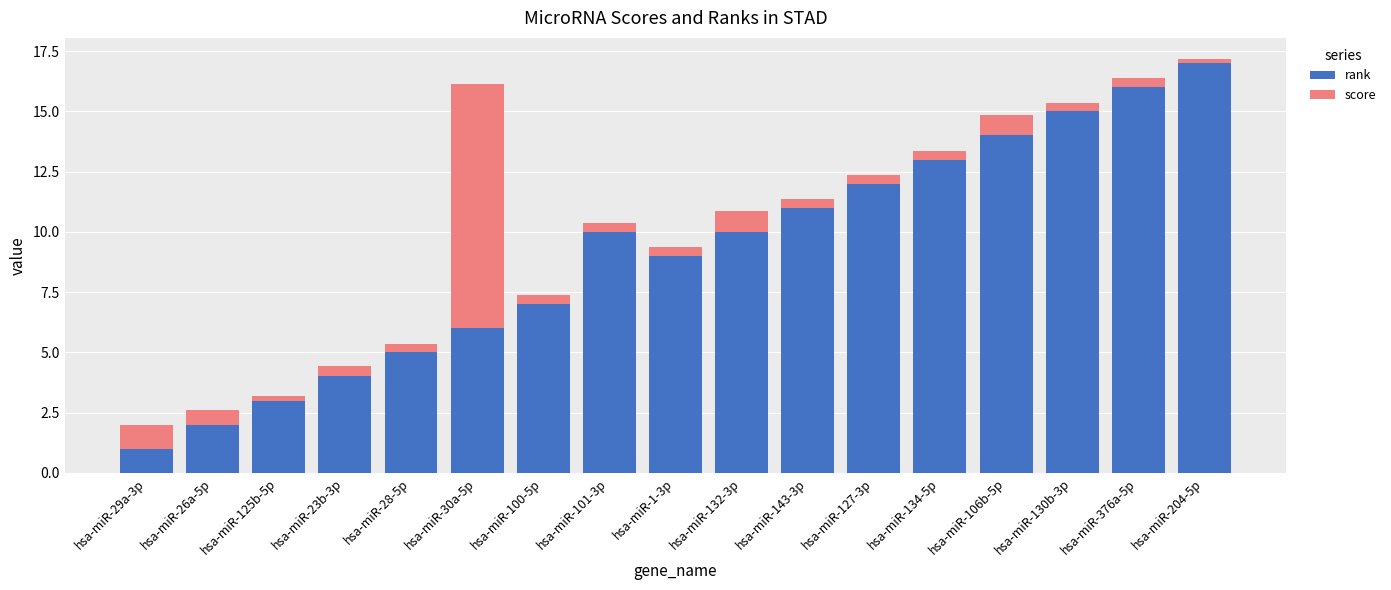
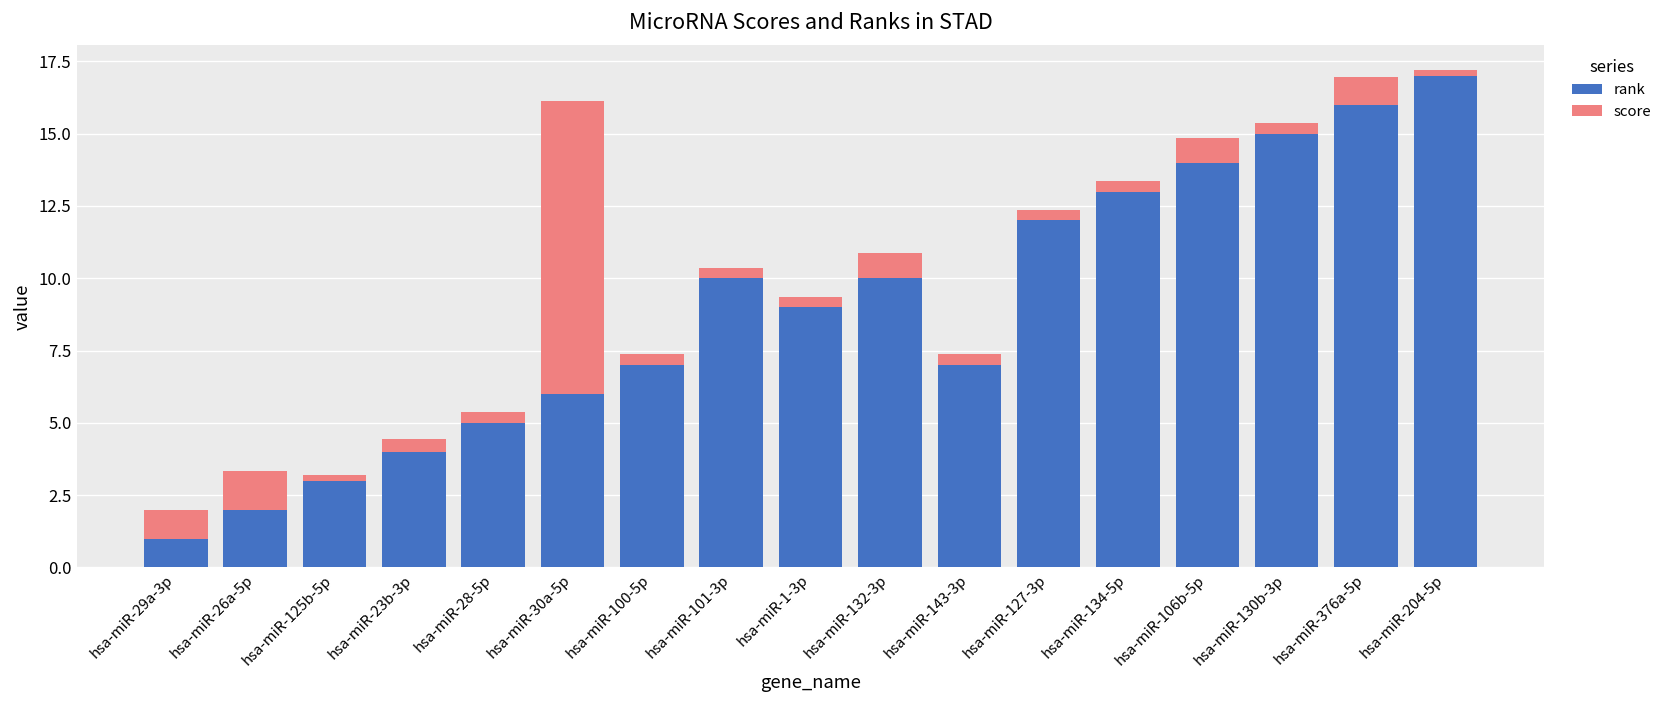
  {
    "rank": {
      "hsa-miR-29a-3p": 1,
      "hsa-miR-26a-5p": 2,
      "hsa-miR-125b-5p": 3,
      "hsa-miR-23b-3p": 4,
      "hsa-miR-28-5p": 5,
      "hsa-miR-30a-5p": 6,
      "hsa-miR-100-5p": 7,
      "hsa-miR-101-3p": 10,
      "hsa-miR-1-3p": 9,
      "hsa-miR-132-3p": 10,
-     "hsa-miR-143-3p": 11,
+     "hsa-miR-143-3p": 7,
      "hsa-miR-127-3p": 12,
      "hsa-miR-134-5p": 13,
      "hsa-miR-106b-5p": 14,
      "hsa-miR-130b-3p": 15,
      "hsa-miR-376a-5p": 16,
      "hsa-miR-204-5p": 17
    },
    "score": {
      "hsa-miR-29a-3p": 1.0,
-     "hsa-miR-26a-5p": 0.6,
+     "hsa-miR-26a-5p": 1.3,
      "hsa-miR-125b-5p": 0.2,
      "hsa-miR-23b-3p": 0.4,
      "hsa-miR-28-5p": 0.4,
      "hsa-miR-30a-5p": 10.1,
      "hsa-miR-100-5p": 0.4,
      "hsa-miR-101-3p": 0.4,
      "hsa-miR-1-3p": 0.4,
      "hsa-miR-132-3p": 0.9,
      "hsa-miR-143-3p": 0.4,
      "hsa-miR-127-3p": 0.4,
      "hsa-miR-134-5p": 0.4,
      "hsa-miR-106b-5p": 0.8,
      "hsa-miR-130b-3p": 0.4,
-     "hsa-miR-376a-5p": 0.4,
+     "hsa-miR-376a-5p": 1.0,
      "hsa-miR-204-5p": 0.2
    }
  }
